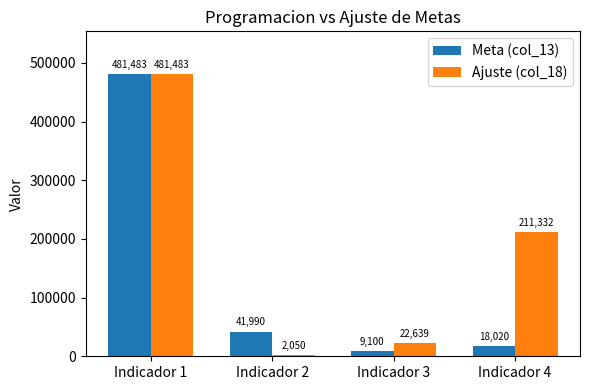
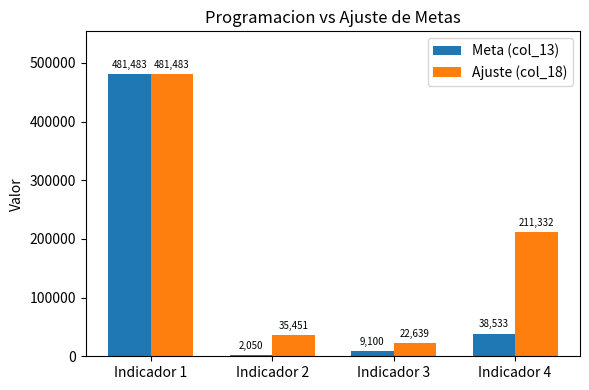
  {
    "Meta (col_13)": {
      "Indicador 1": "481,483",
-     "Indicador 2": "41,990",
+     "Indicador 2": "2,050",
      "Indicador 3": "9,100",
-     "Indicador 4": "18,020"
+     "Indicador 4": "38,533"
    },
    "Ajuste (col_18)": {
      "Indicador 1": "481,483",
-     "Indicador 2": "2,050",
+     "Indicador 2": "35,451",
      "Indicador 3": "22,639",
      "Indicador 4": "211,332"
    }
  }
